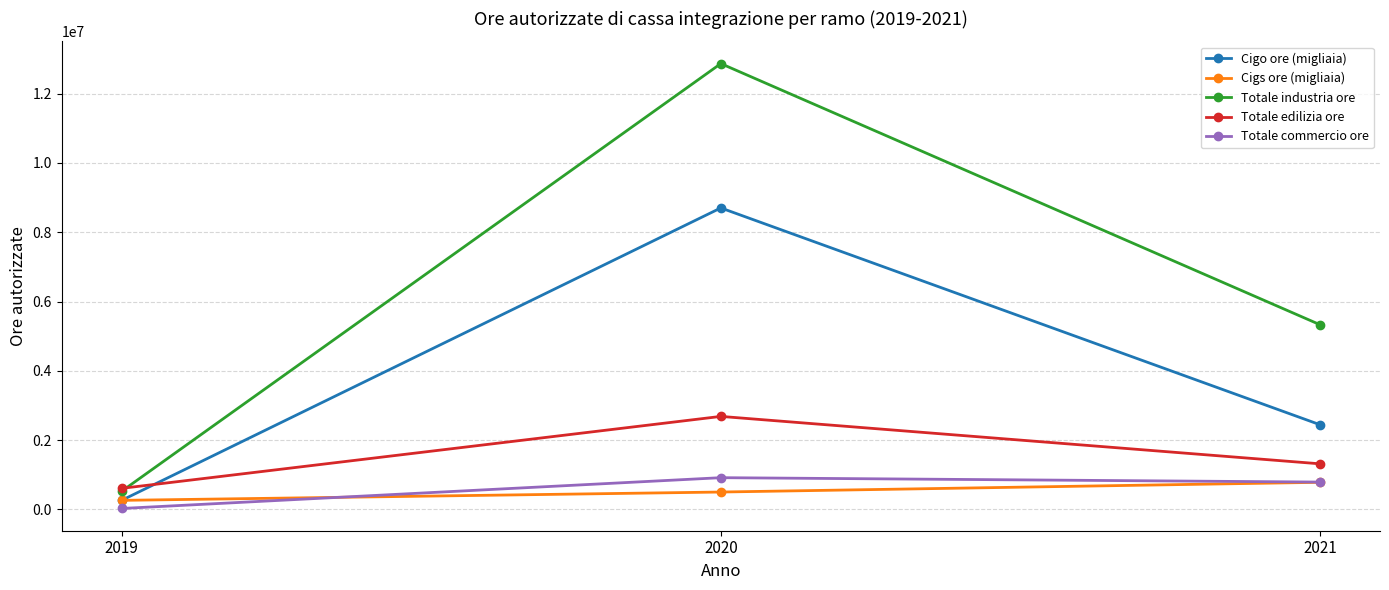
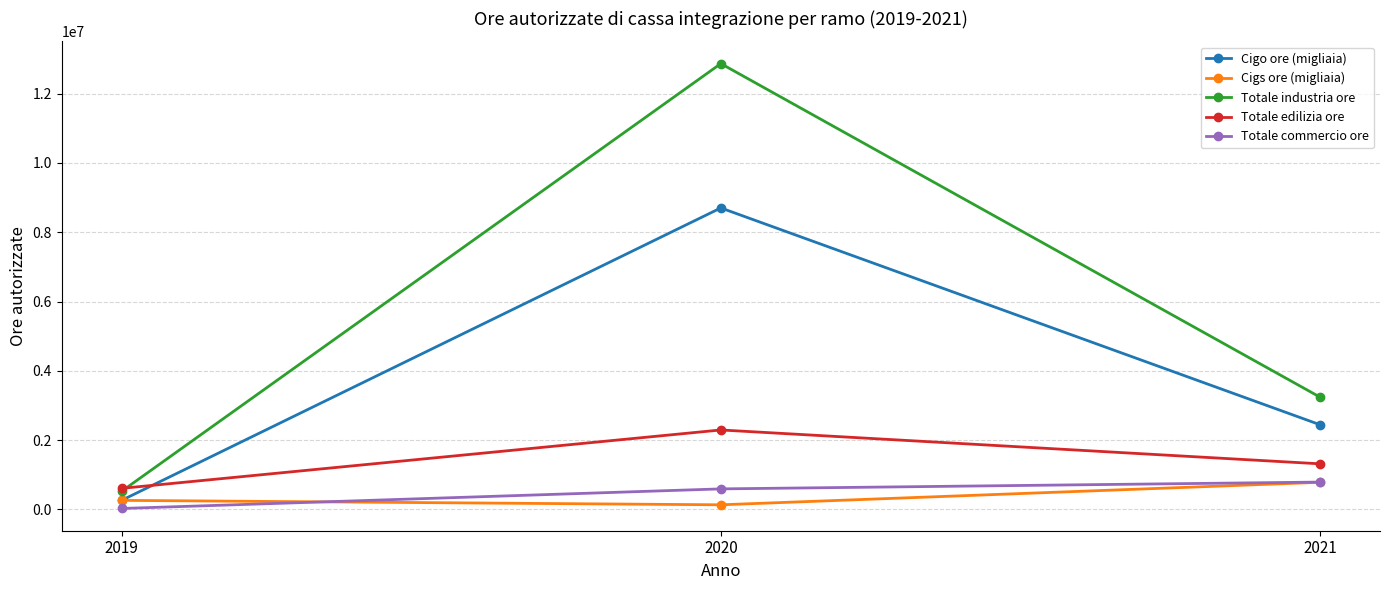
  {
    "Cigo ore (migliaia)": {
      "2020": 8700000,
      "2021": 2400000
    },
    "Cigs ore (migliaia)": {
-     "2020": 500000
+     "2020": 100000
    },
    "Totale industria ore": {
      "2019": 500000,
      "2020": 12900000,
-     "2021": 5300000
+     "2021": 3200000
    },
    "Totale edilizia ore": {
      "2019": 600000,
-     "2020": 2700000,
+     "2020": 2300000,
      "2021": 1300000
    },
    "Totale commercio ore": {
      "2019": 0,
-     "2020": 900000
+     "2020": 600000
    }
  }
